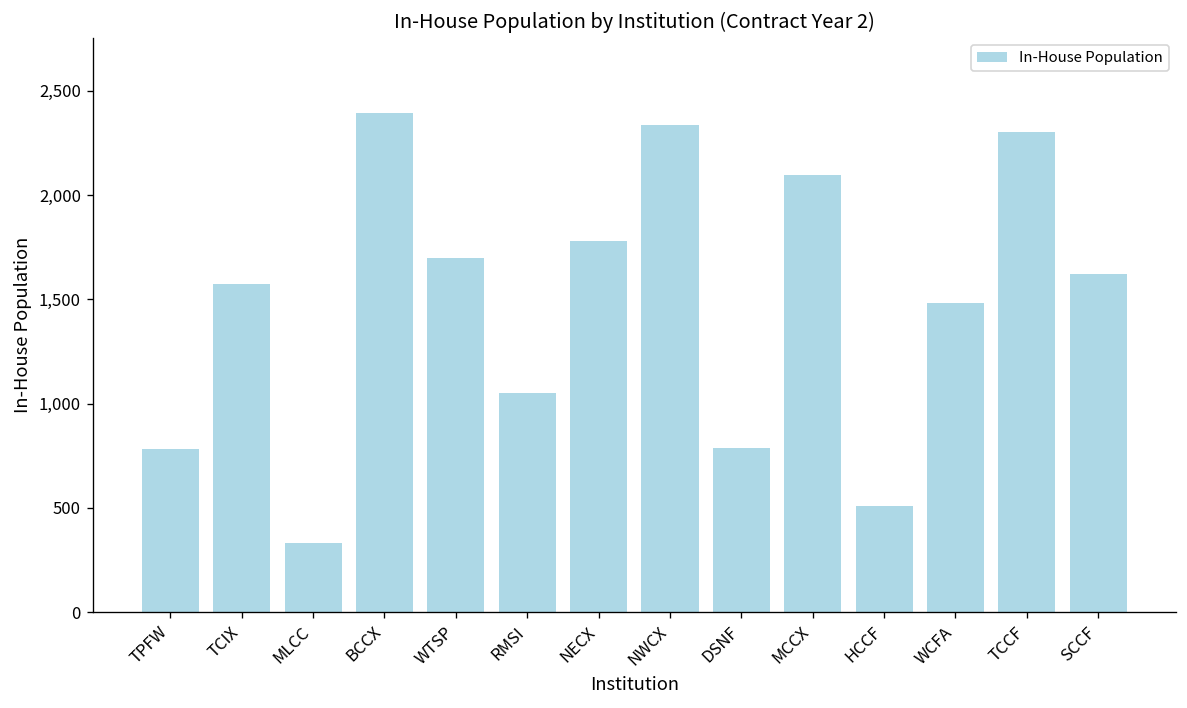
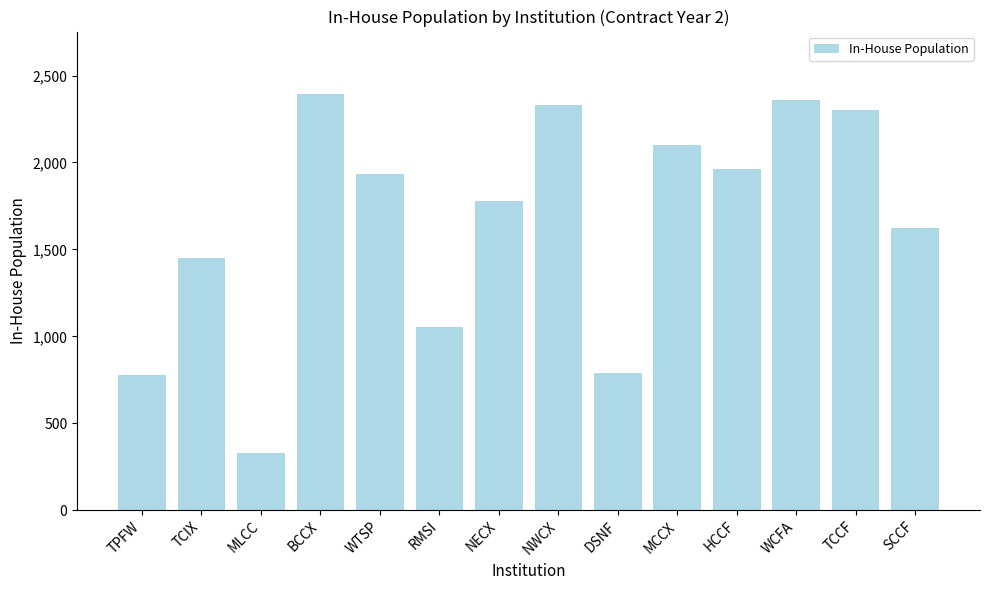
  {
    "TPFW": "780",
-   "TCIX": "1,570",
+   "TCIX": "1,450",
    "MLCC": "330",
    "BCCX": "2,390",
-   "WTSP": "1,700",
+   "WTSP": "1,940",
    "RMSI": "1,050",
    "NECX": "1,780",
    "NWCX": "2,330",
    "DSNF": "790",
    "MCCX": "2,100",
-   "HCCF": "510",
-   "WCFA": "1,480",
+   "HCCF": "1,960",
+   "WCFA": "2,360",
    "TCCF": "2,300",
    "SCCF": "1,620"
  }
